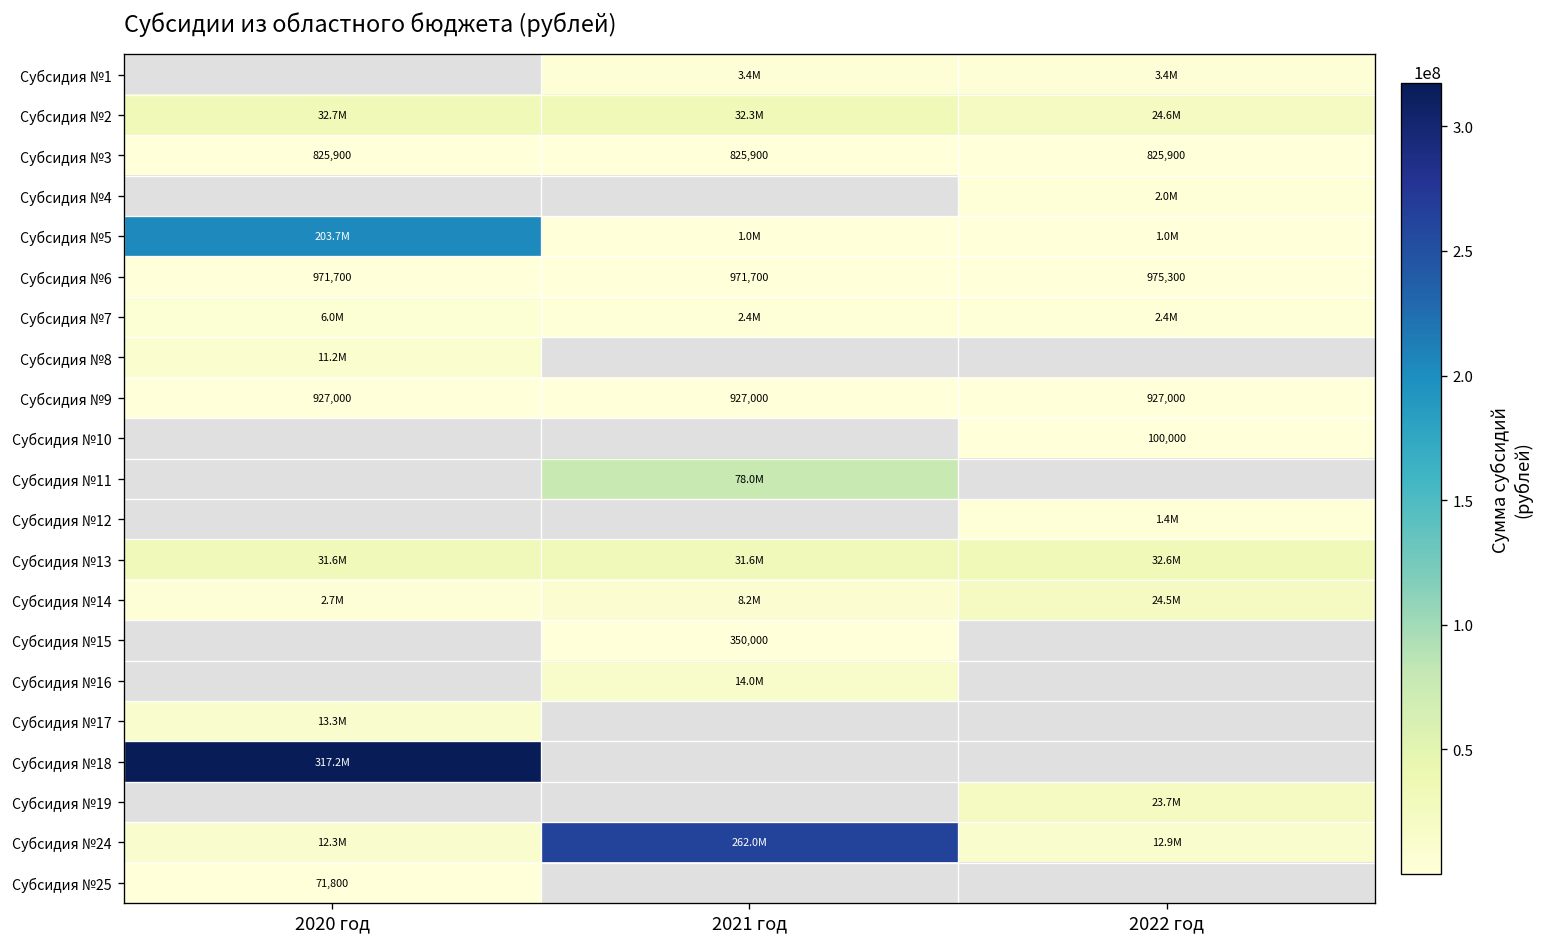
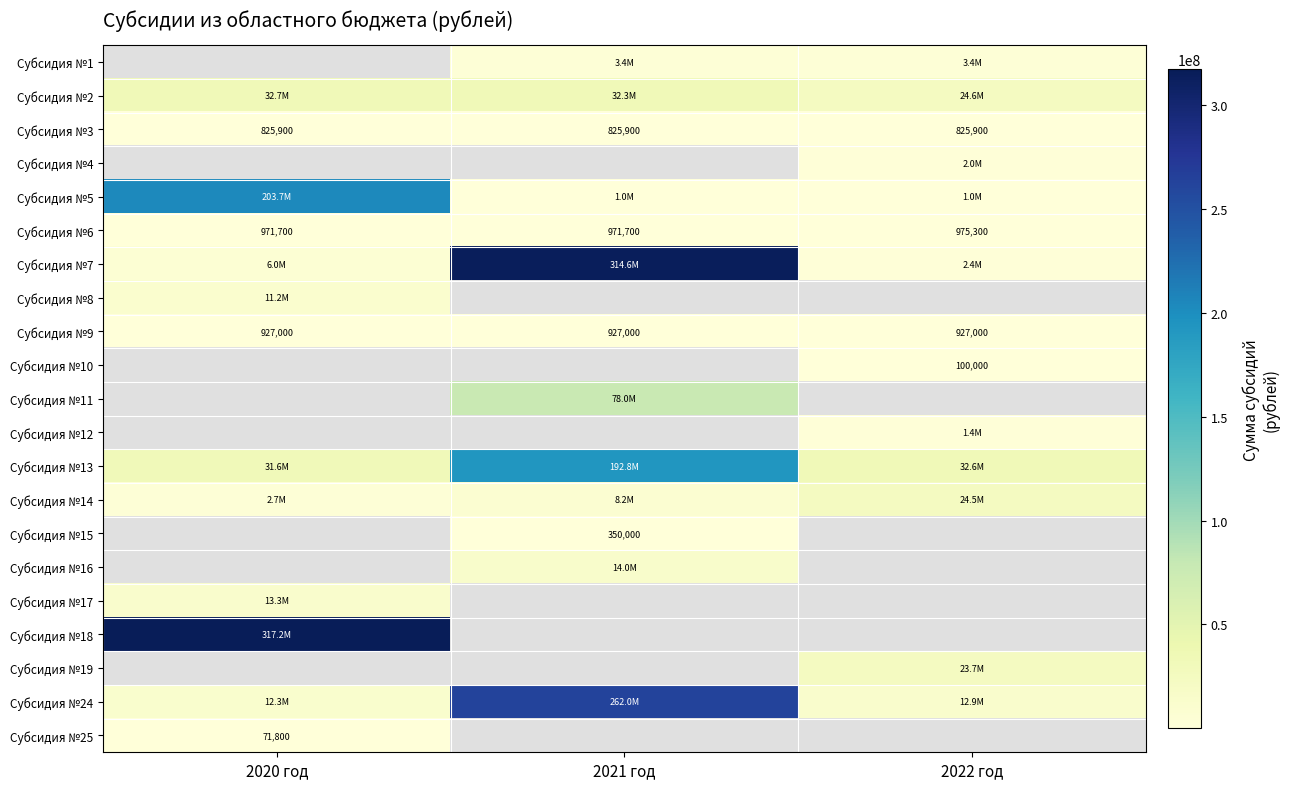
  {
    "Субсидия №1": {
      "2021 год": "3.4M",
      "2022 год": "3.4M"
    },
    "Субсидия №2": {
      "2020 год": "32.7M",
      "2021 год": "32.3M",
      "2022 год": "24.6M"
    },
    "Субсидия №3": {
      "2020 год": "825,900",
      "2021 год": "825,900",
      "2022 год": "825,900"
    },
    "Субсидия №4": {
      "2022 год": "2.0M"
    },
    "Субсидия №5": {
      "2020 год": "203.7M",
      "2021 год": "1.0M",
      "2022 год": "1.0M"
    },
    "Субсидия №6": {
      "2020 год": "971,700",
      "2021 год": "971,700",
      "2022 год": "975,300"
    },
    "Субсидия №7": {
      "2020 год": "6.0M",
-     "2021 год": "2.4M",
+     "2021 год": "314.6M",
      "2022 год": "2.4M"
    },
    "Субсидия №8": {
      "2020 год": "11.2M"
    },
    "Субсидия №9": {
      "2020 год": "927,000",
      "2021 год": "927,000",
      "2022 год": "927,000"
    },
    "Субсидия №10": {
      "2022 год": "100,000"
    },
    "Субсидия №11": {
      "2021 год": "78.0M"
    },
    "Субсидия №12": {
      "2022 год": "1.4M"
    },
    "Субсидия №13": {
      "2020 год": "31.6M",
-     "2021 год": "31.6M",
+     "2021 год": "192.8M",
      "2022 год": "32.6M"
    },
    "Субсидия №14": {
      "2020 год": "2.7M",
      "2021 год": "8.2M",
      "2022 год": "24.5M"
    },
    "Субсидия №15": {
      "2021 год": "350,000"
    },
    "Субсидия №16": {
      "2021 год": "14.0M"
    },
    "Субсидия №17": {
      "2020 год": "13.3M"
    },
    "Субсидия №18": {
      "2020 год": "317.2M"
    },
    "Субсидия №19": {
      "2022 год": "23.7M"
    },
    "Субсидия №24": {
      "2020 год": "12.3M",
      "2021 год": "262.0M",
      "2022 год": "12.9M"
    },
    "Субсидия №25": {
      "2020 год": "71,800"
    }
  }
